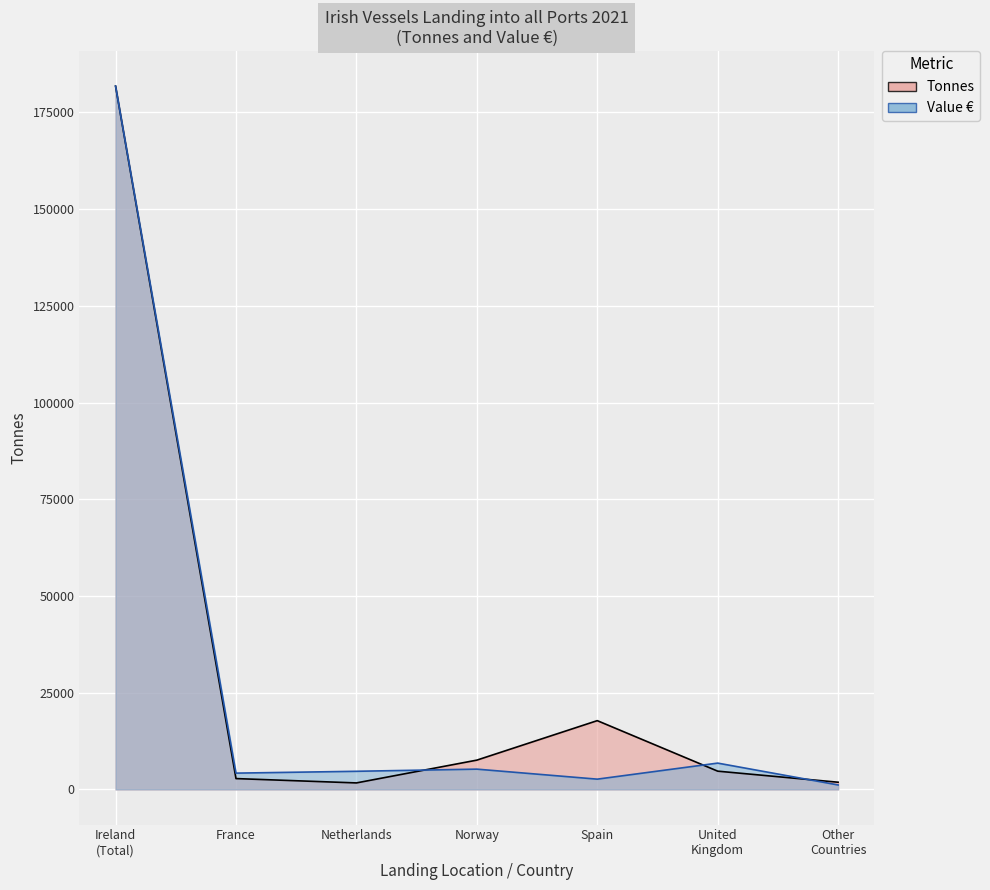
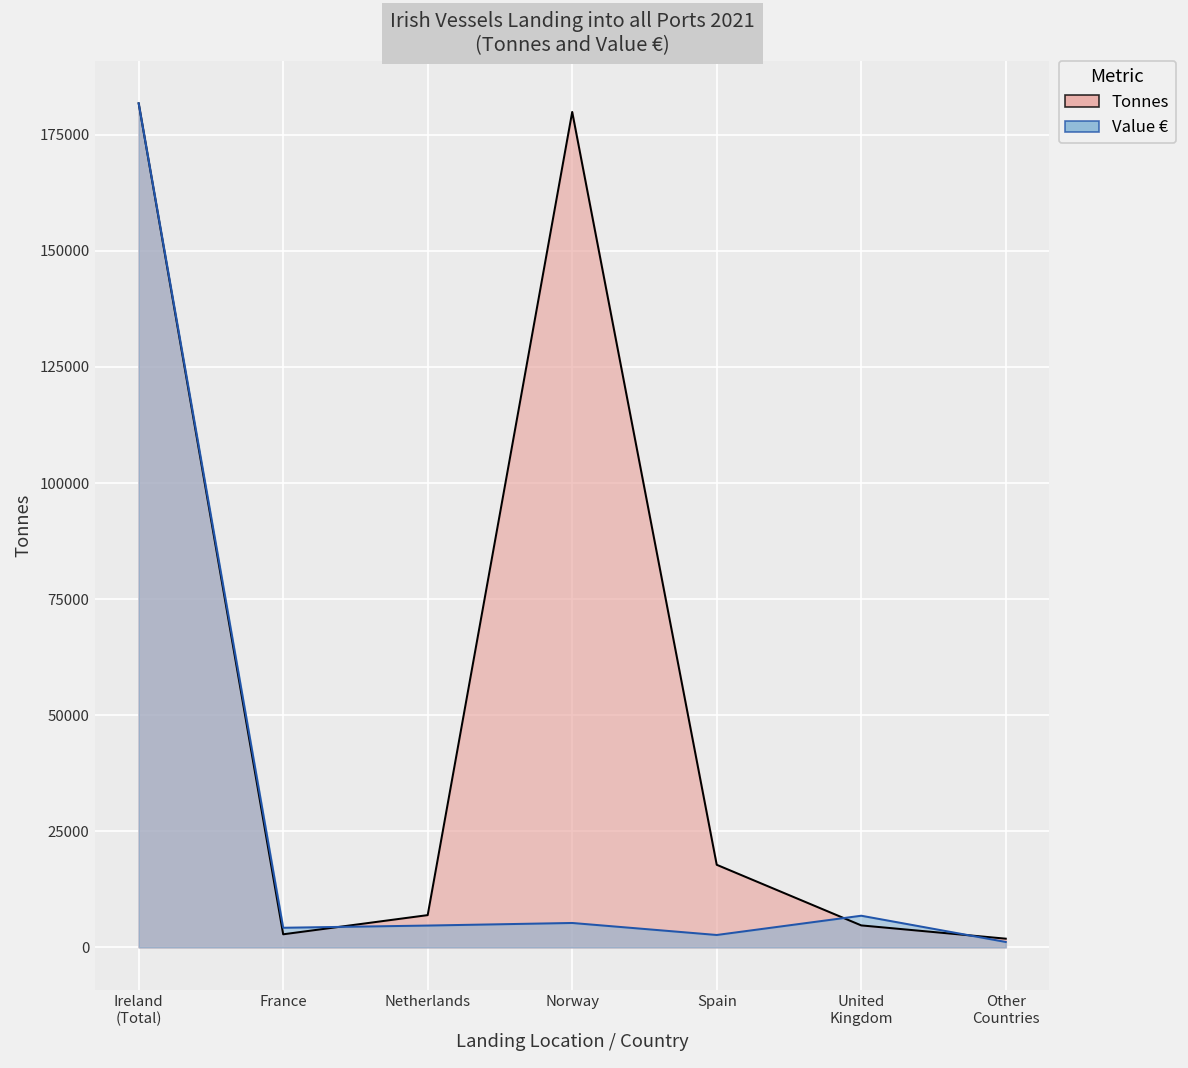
  {
    "Tonnes": {
      "France": 3000,
-     "Netherlands": 2000,
-     "Norway": 8000,
+     "Netherlands": 7000,
+     "Norway": 180000,
      "Spain": 18000,
      "United Kingdom": 5000,
      "Other Countries": 2000
    }
  }
